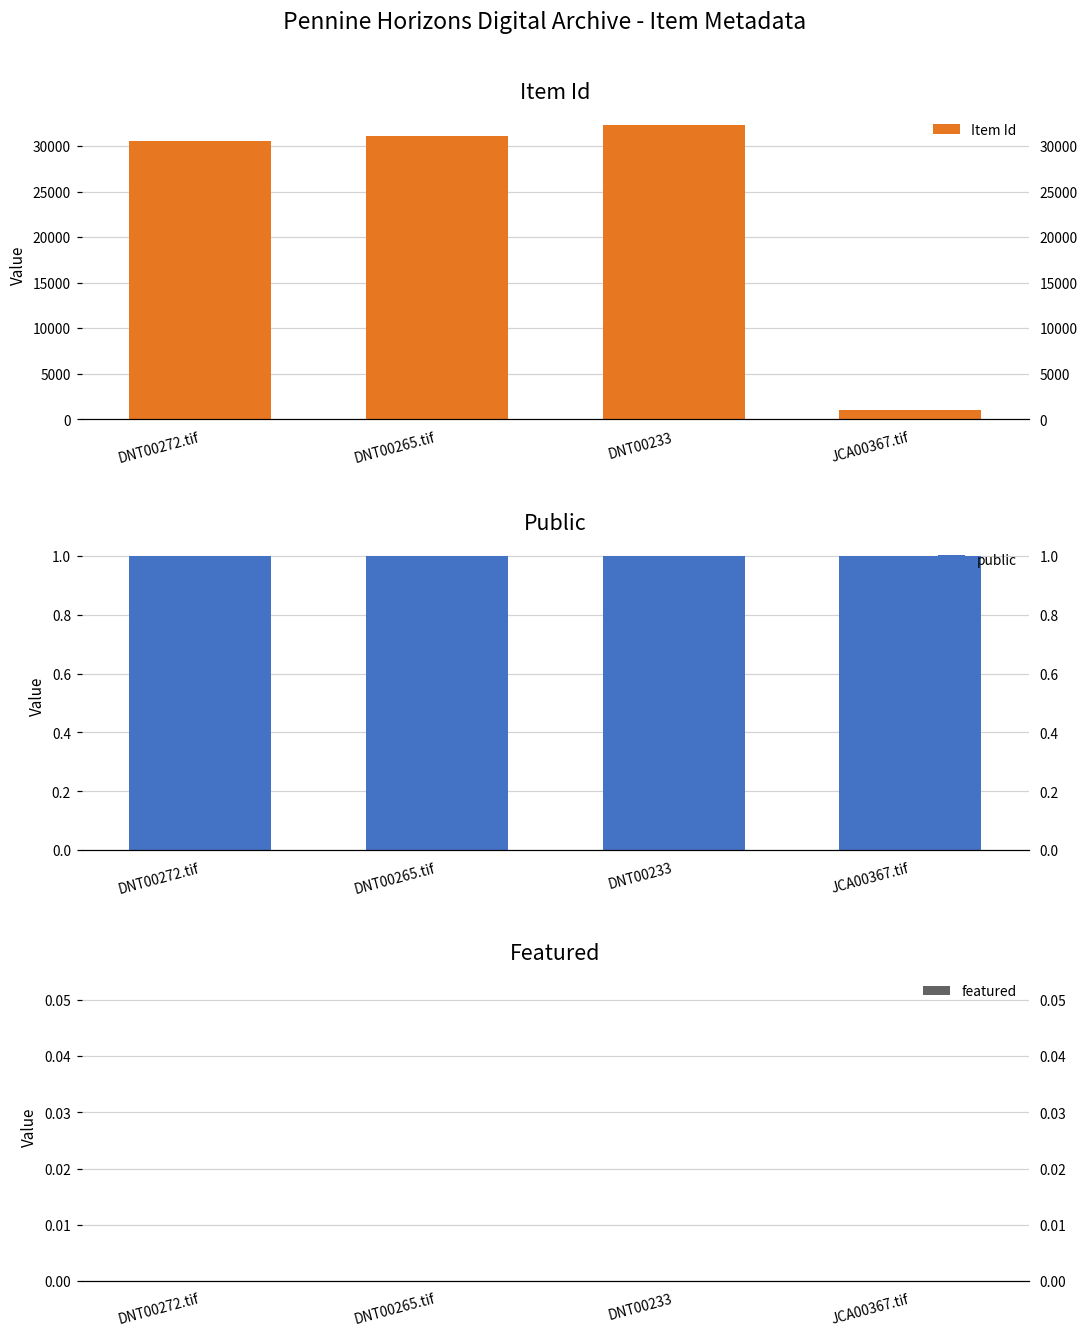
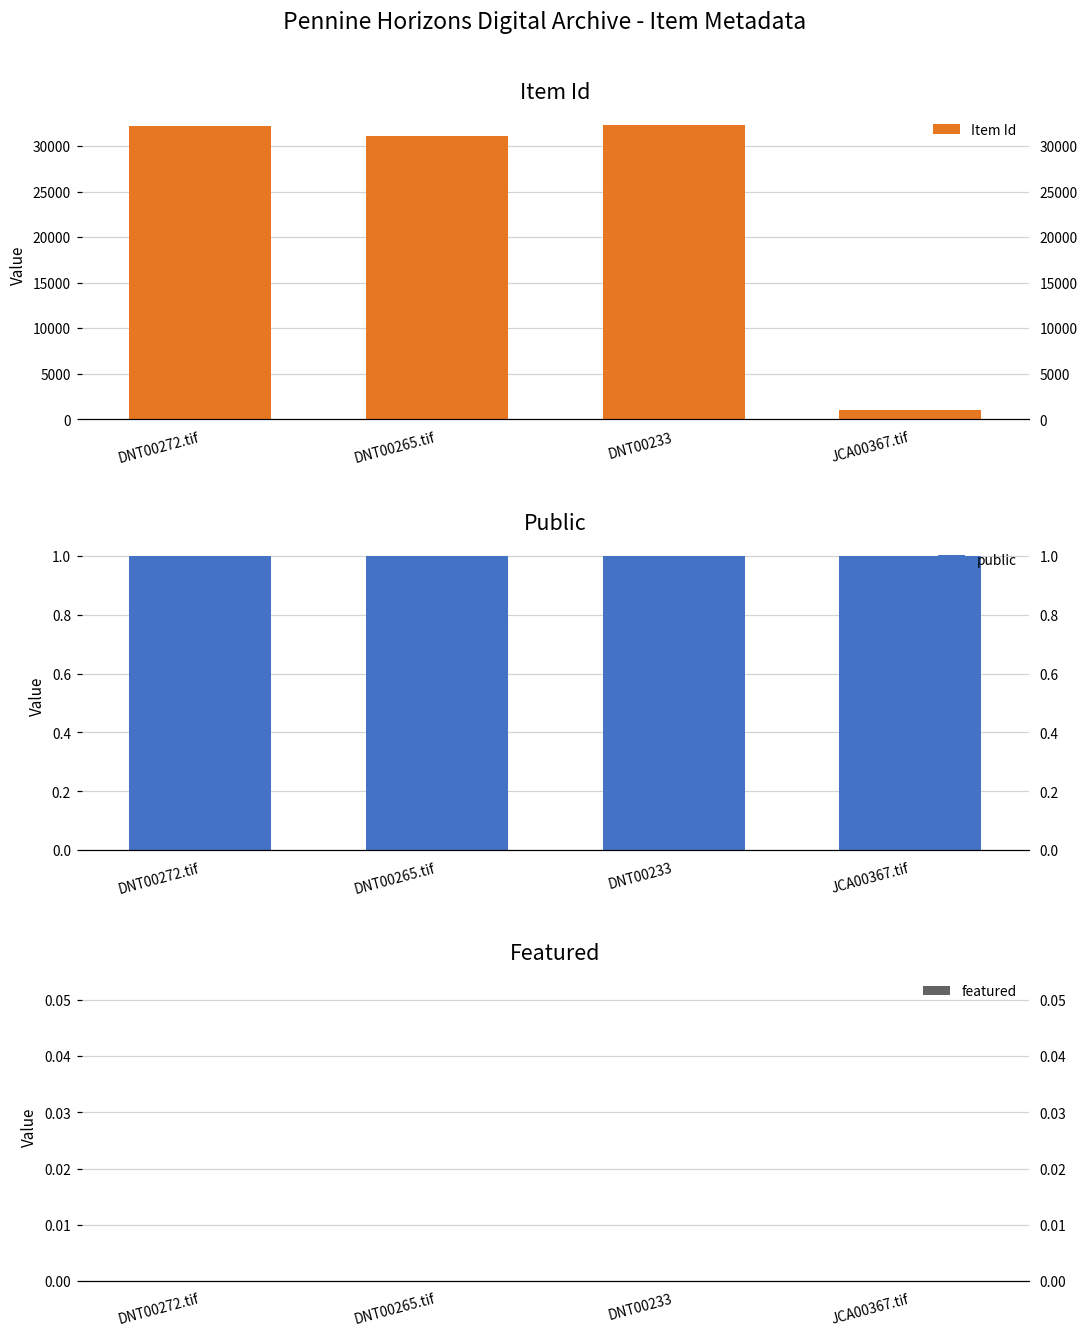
  {
    "Item Id": {
-     "DNT00272.tif": 30000,
+     "DNT00272.tif": 32000,
      "DNT00265.tif": 31000,
      "DNT00233": 32000,
      "JCA00367.tif": 1000
    },
    "Public": {
      "DNT00272.tif": 1.00,
      "DNT00265.tif": 1.00,
      "DNT00233": 1.00,
      "JCA00367.tif": 1.00
    },
    "Featured": {
      "DNT00272.tif": 0.000,
      "DNT00265.tif": 0.000,
      "DNT00233": 0.000,
      "JCA00367.tif": 0.000
    }
  }
